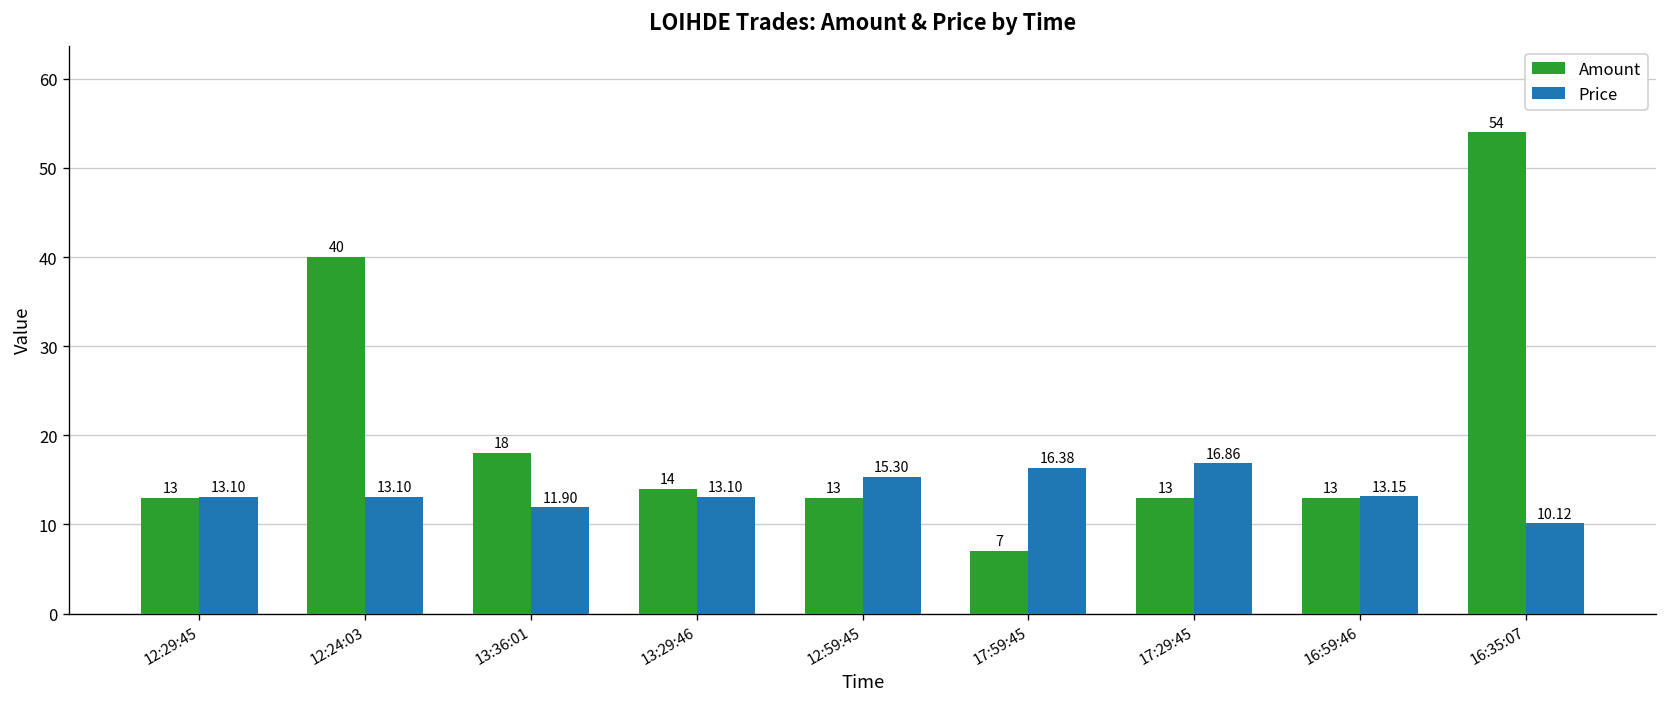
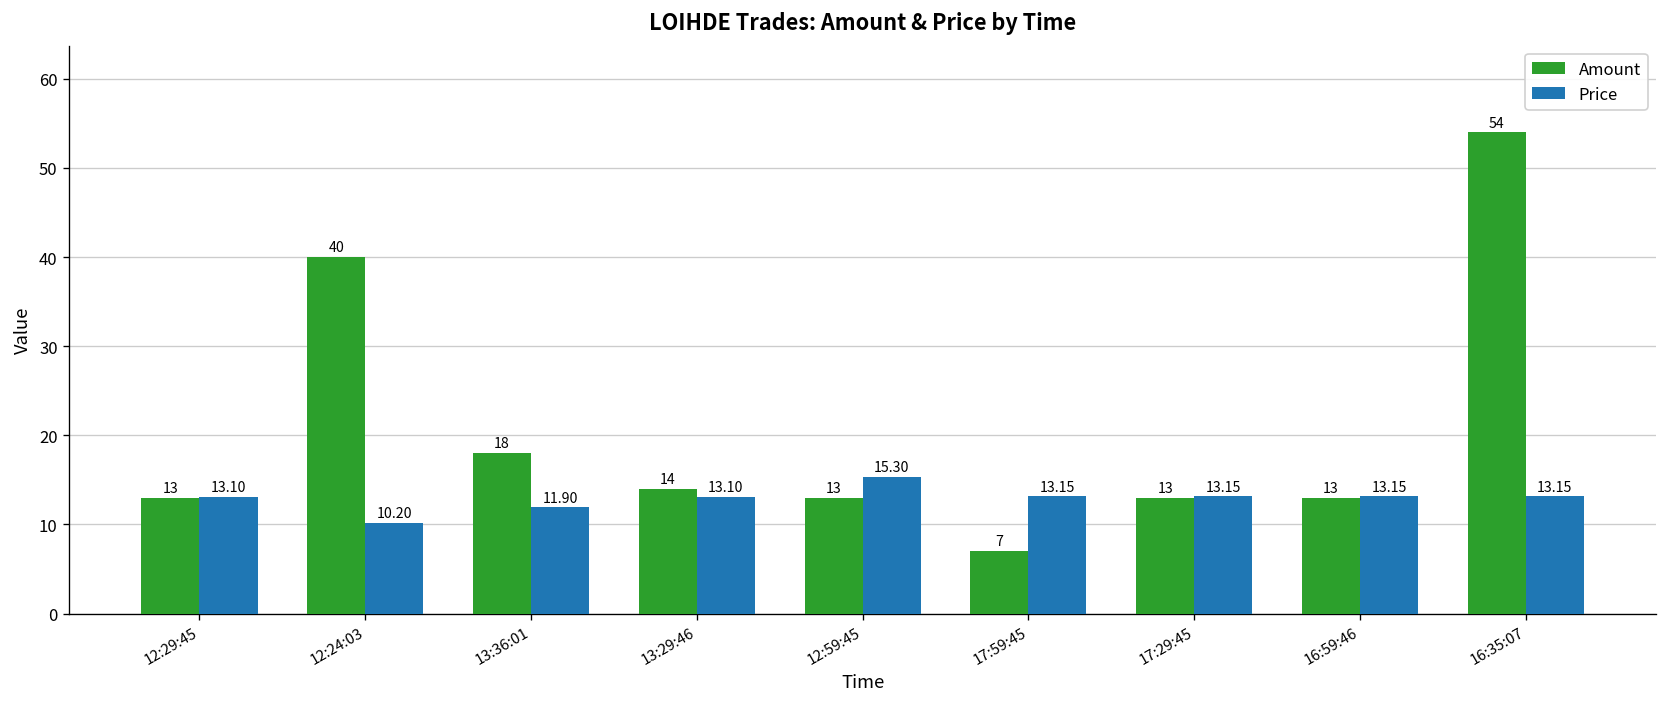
  {
    "Amount": {
      "12:29:45": 13,
      "12:24:03": 40,
      "13:36:01": 18,
      "13:29:46": 14,
      "12:59:45": 13,
      "17:59:45": 7,
      "17:29:45": 13,
      "16:59:46": 13,
      "16:35:07": 54
    },
    "Price": {
      "12:29:45": 13.10,
-     "12:24:03": 13.10,
+     "12:24:03": 10.20,
      "13:36:01": 11.90,
      "13:29:46": 13.10,
      "12:59:45": 15.30,
-     "17:59:45": 16.38,
-     "17:29:45": 16.86,
+     "17:59:45": 13.15,
+     "17:29:45": 13.15,
      "16:59:46": 13.15,
-     "16:35:07": 10.12
+     "16:35:07": 13.15
    }
  }
